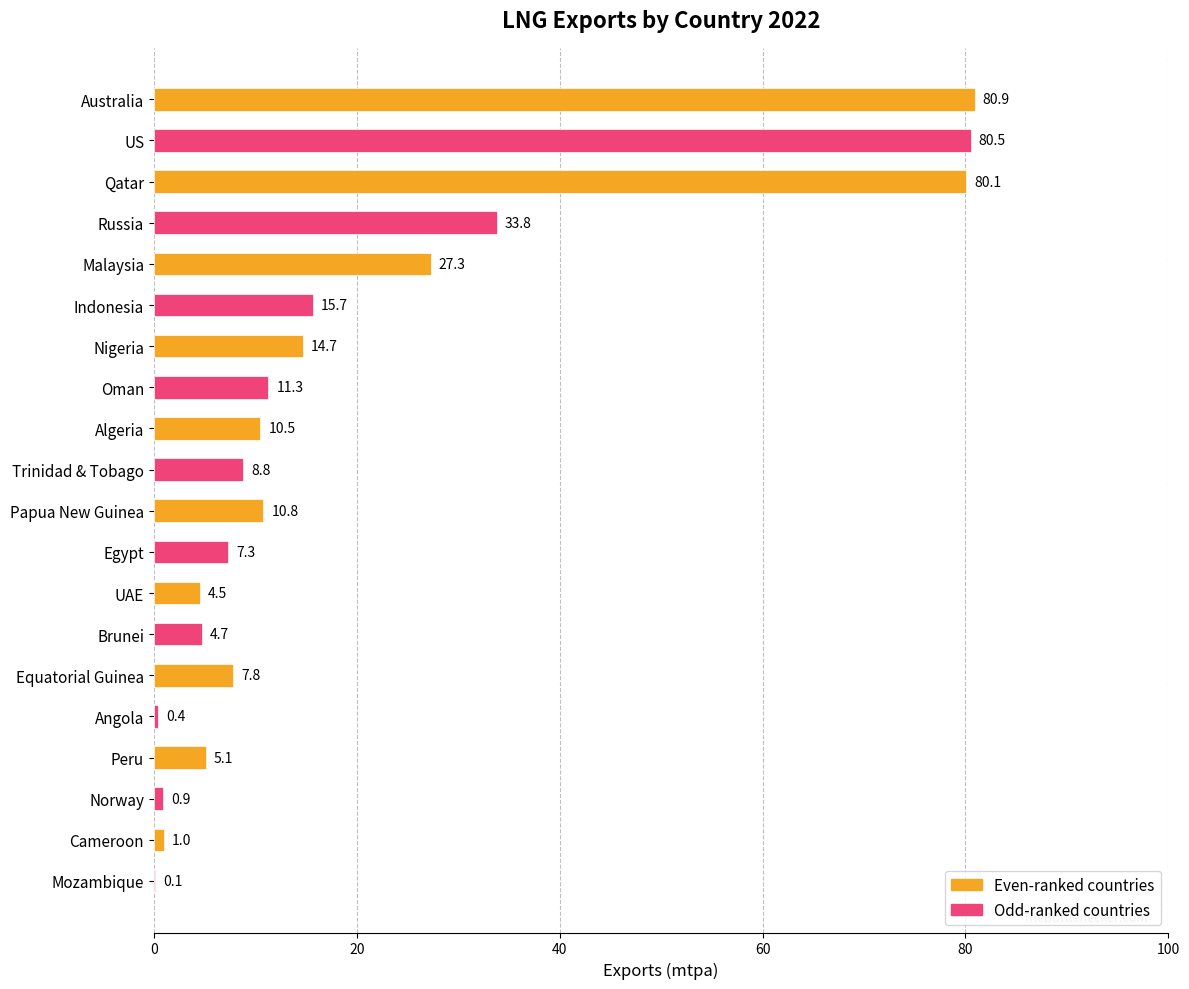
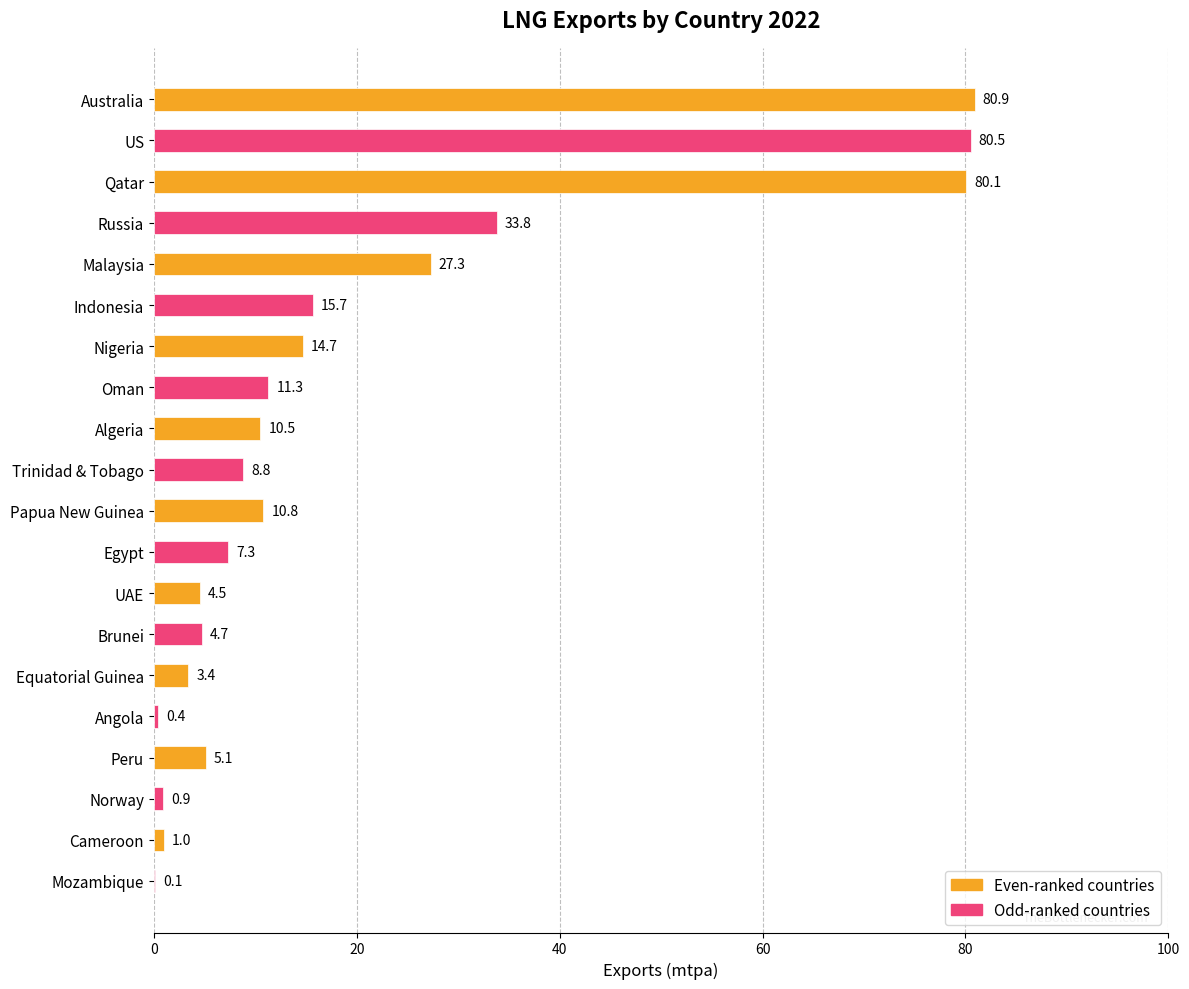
  {
    "Australia": 80.9,
    "US": 80.5,
    "Qatar": 80.1,
    "Russia": 33.8,
    "Malaysia": 27.3,
    "Indonesia": 15.7,
    "Nigeria": 14.7,
    "Oman": 11.3,
    "Algeria": 10.5,
    "Trinidad & Tobago": 8.8,
    "Papua New Guinea": 10.8,
    "Egypt": 7.3,
    "UAE": 4.5,
    "Brunei": 4.7,
-   "Equatorial Guinea": 7.8,
+   "Equatorial Guinea": 3.4,
    "Angola": 0.4,
    "Peru": 5.1,
    "Norway": 0.9,
    "Cameroon": 1.0,
    "Mozambique": 0.1
  }
